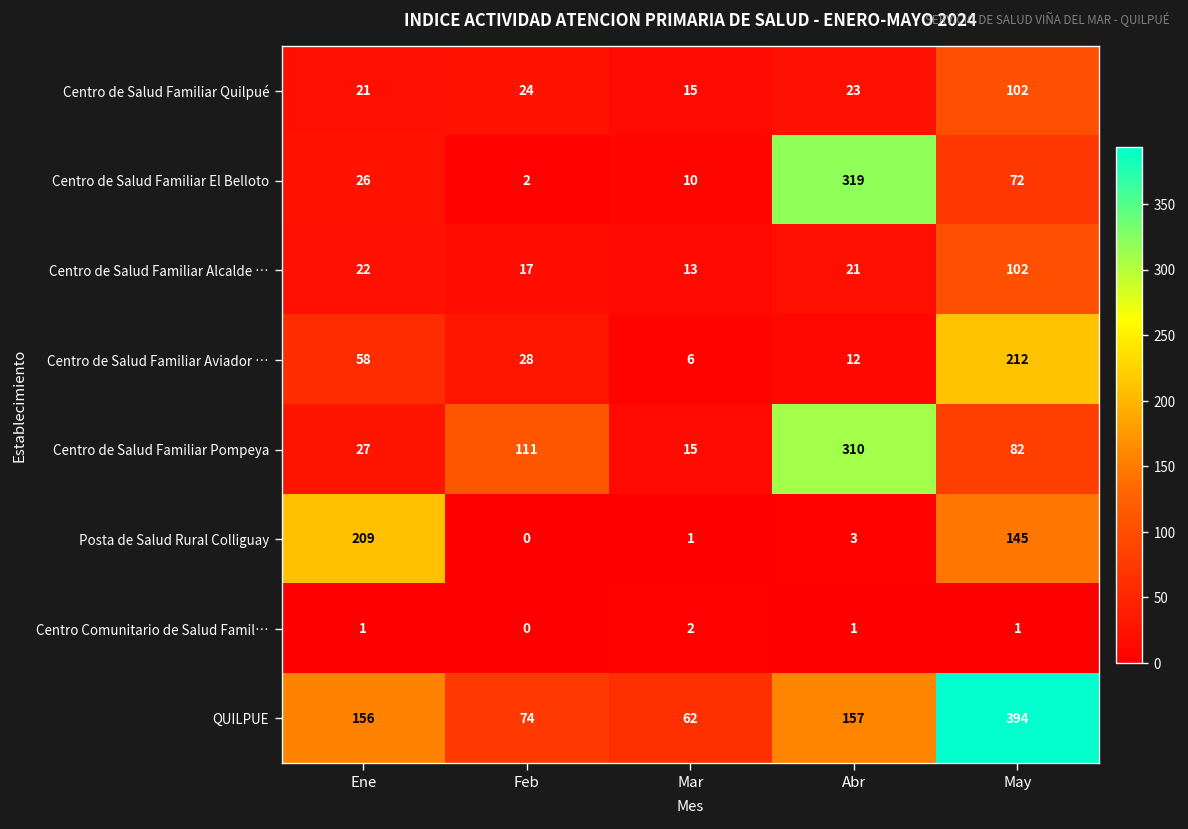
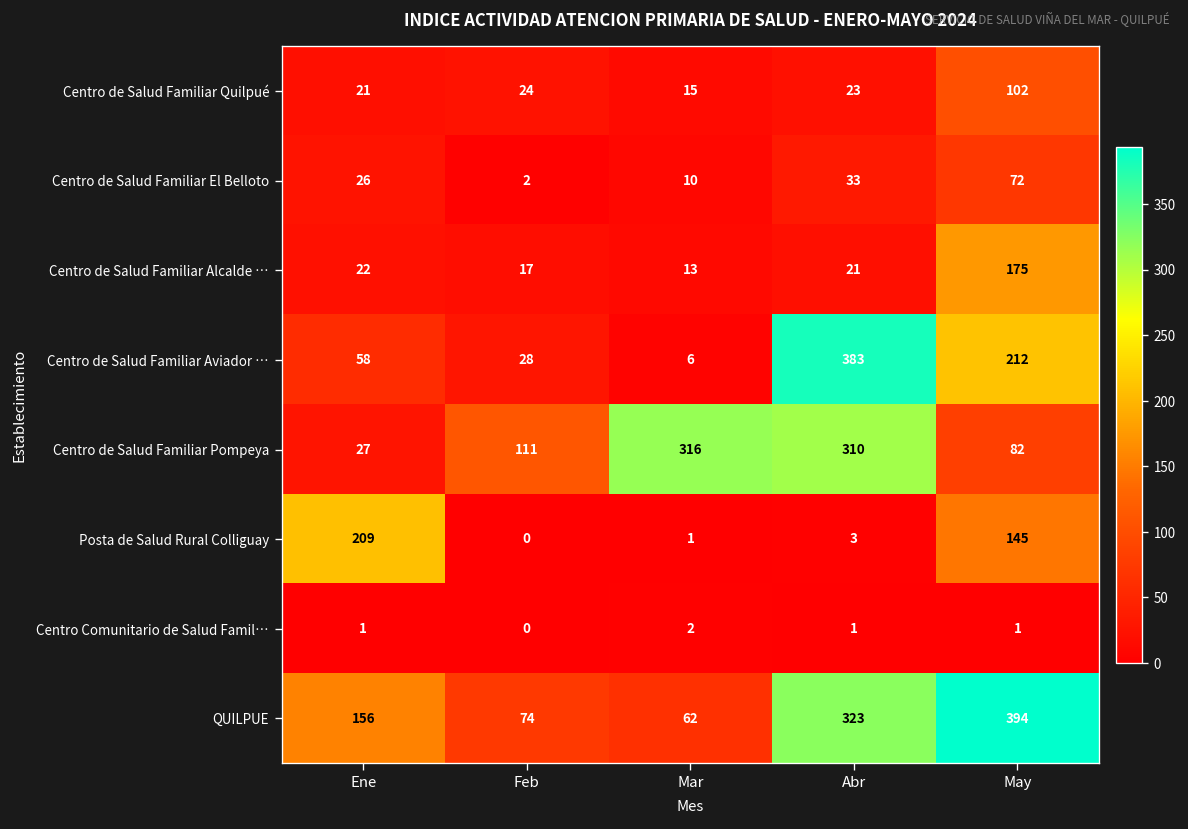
  {
    "Centro de Salud Familiar Quilpué": {
      "Ene": 21,
      "Feb": 24,
      "Mar": 15,
      "Abr": 23,
      "May": 102
    },
    "Centro de Salud Familiar El Belloto": {
      "Ene": 26,
      "Feb": 2,
      "Mar": 10,
-     "Abr": 319,
+     "Abr": 33,
      "May": 72
    },
    "Centro de Salud Familiar Alcalde …": {
      "Ene": 22,
      "Feb": 17,
      "Mar": 13,
      "Abr": 21,
-     "May": 102
+     "May": 175
    },
    "Centro de Salud Familiar Aviador …": {
      "Ene": 58,
      "Feb": 28,
      "Mar": 6,
-     "Abr": 12,
+     "Abr": 383,
      "May": 212
    },
    "Centro de Salud Familiar Pompeya": {
      "Ene": 27,
      "Feb": 111,
-     "Mar": 15,
+     "Mar": 316,
      "Abr": 310,
      "May": 82
    },
    "Posta de Salud Rural Colliguay": {
      "Ene": 209,
      "Feb": 0,
      "Mar": 1,
      "Abr": 3,
      "May": 145
    },
    "Centro Comunitario de Salud Famil…": {
      "Ene": 1,
      "Feb": 0,
      "Mar": 2,
      "Abr": 1,
      "May": 1
    },
    "QUILPUE": {
      "Ene": 156,
      "Feb": 74,
      "Mar": 62,
-     "Abr": 157,
+     "Abr": 323,
      "May": 394
    }
  }
